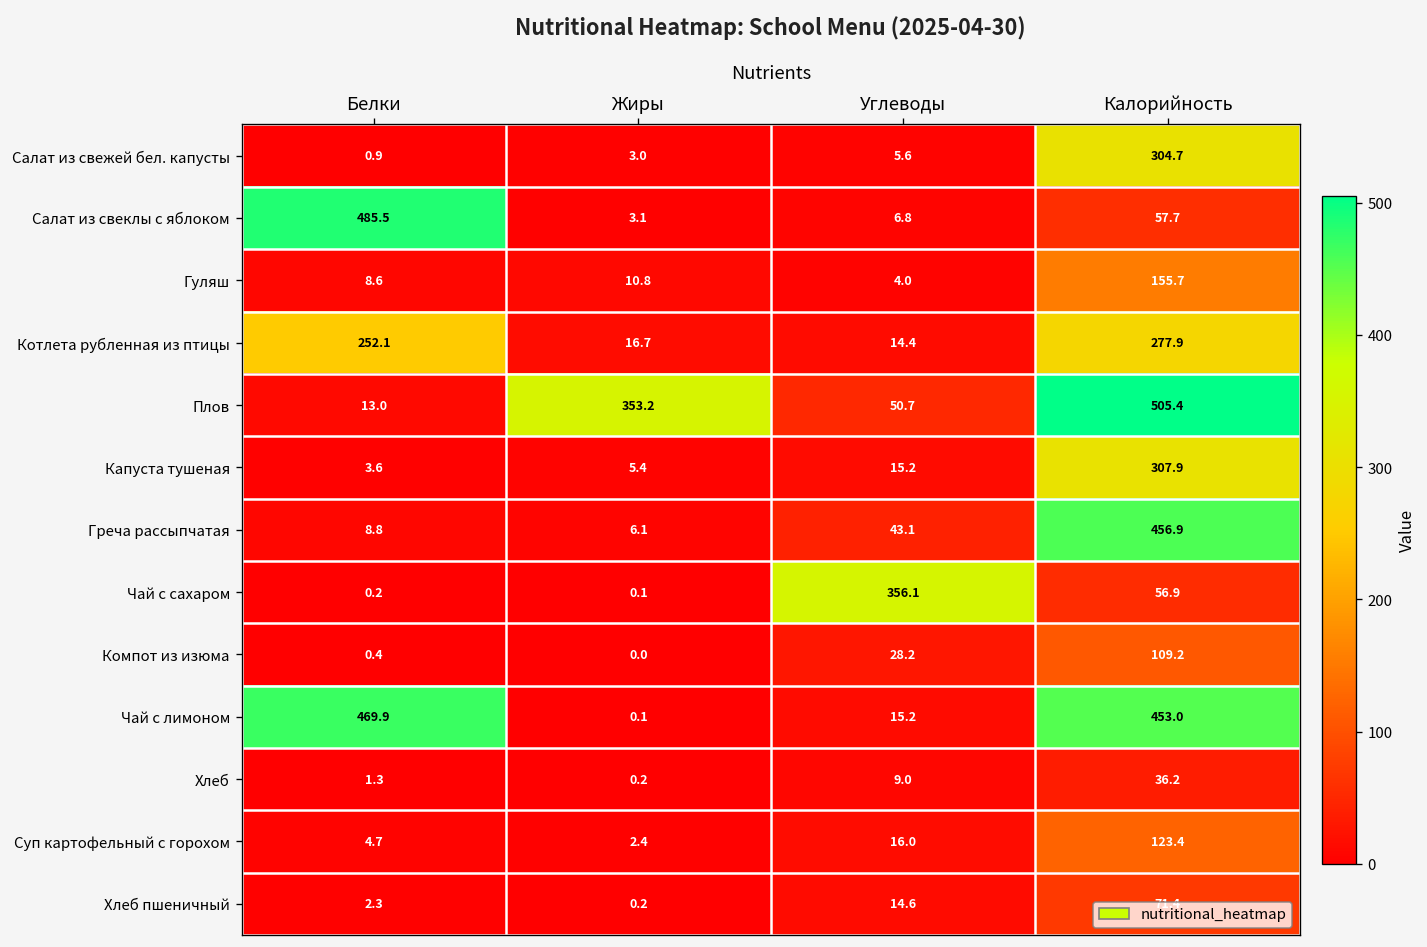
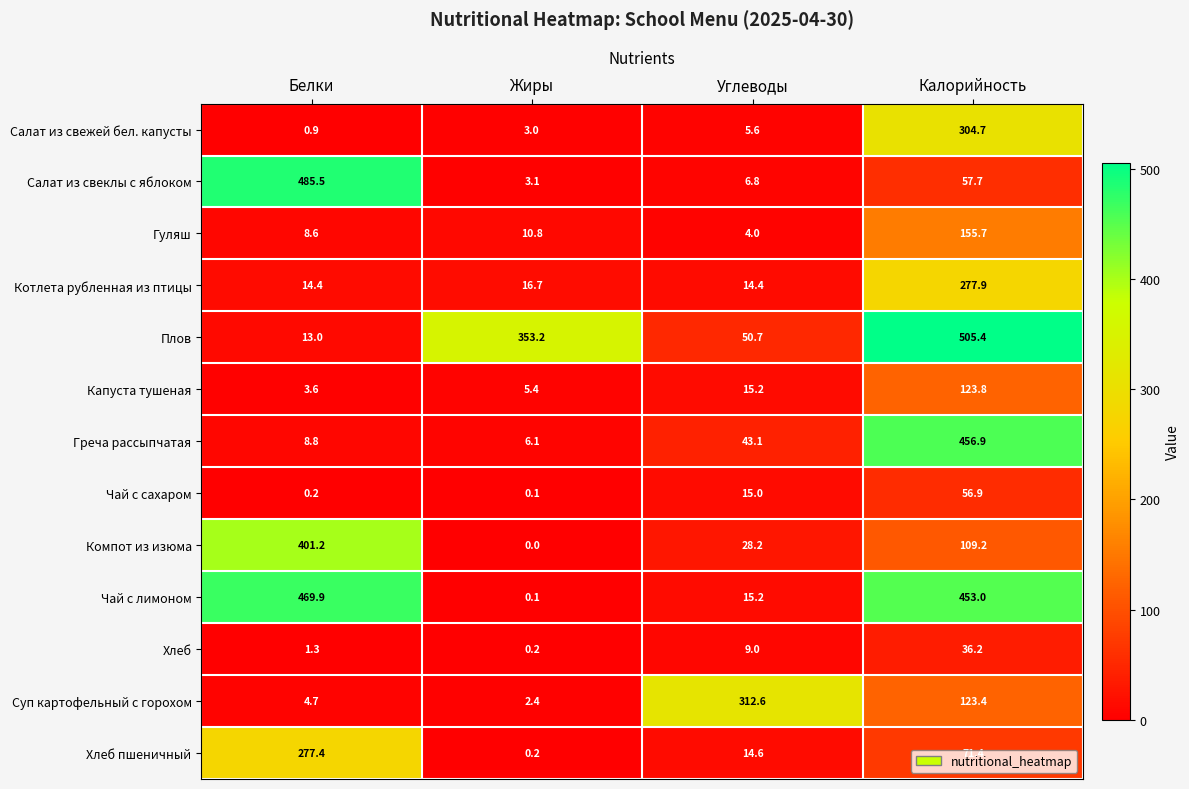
  {
    "Салат из свежей бел. капусты": {
      "Белки": 0.9,
      "Жиры": 3.0,
      "Углеводы": 5.6,
      "Калорийность": 304.7
    },
    "Салат из свеклы с яблоком": {
      "Белки": 485.5,
      "Жиры": 3.1,
      "Углеводы": 6.8,
      "Калорийность": 57.7
    },
    "Гуляш": {
      "Белки": 8.6,
      "Жиры": 10.8,
      "Углеводы": 4.0,
      "Калорийность": 155.7
    },
    "Котлета рубленная из птицы": {
-     "Белки": 252.1,
+     "Белки": 14.4,
      "Жиры": 16.7,
      "Углеводы": 14.4,
      "Калорийность": 277.9
    },
    "Плов": {
      "Белки": 13.0,
      "Жиры": 353.2,
      "Углеводы": 50.7,
      "Калорийность": 505.4
    },
    "Капуста тушеная": {
      "Белки": 3.6,
      "Жиры": 5.4,
      "Углеводы": 15.2,
-     "Калорийность": 307.9
+     "Калорийность": 123.8
    },
    "Греча рассыпчатая": {
      "Белки": 8.8,
      "Жиры": 6.1,
      "Углеводы": 43.1,
      "Калорийность": 456.9
    },
    "Чай с сахаром": {
      "Белки": 0.2,
      "Жиры": 0.1,
-     "Углеводы": 356.1,
+     "Углеводы": 15.0,
      "Калорийность": 56.9
    },
    "Компот из изюма": {
-     "Белки": 0.4,
+     "Белки": 401.2,
      "Жиры": 0.0,
      "Углеводы": 28.2,
      "Калорийность": 109.2
    },
    "Чай с лимоном": {
      "Белки": 469.9,
      "Жиры": 0.1,
      "Углеводы": 15.2,
      "Калорийность": 453.0
    },
    "Хлеб": {
      "Белки": 1.3,
      "Жиры": 0.2,
      "Углеводы": 9.0,
      "Калорийность": 36.2
    },
    "Суп картофельный с горохом": {
      "Белки": 4.7,
      "Жиры": 2.4,
-     "Углеводы": 16.0,
+     "Углеводы": 312.6,
      "Калорийность": 123.4
    },
    "Хлеб пшеничный": {
-     "Белки": 2.3,
+     "Белки": 277.4,
      "Жиры": 0.2,
      "Углеводы": 14.6
    }
  }
